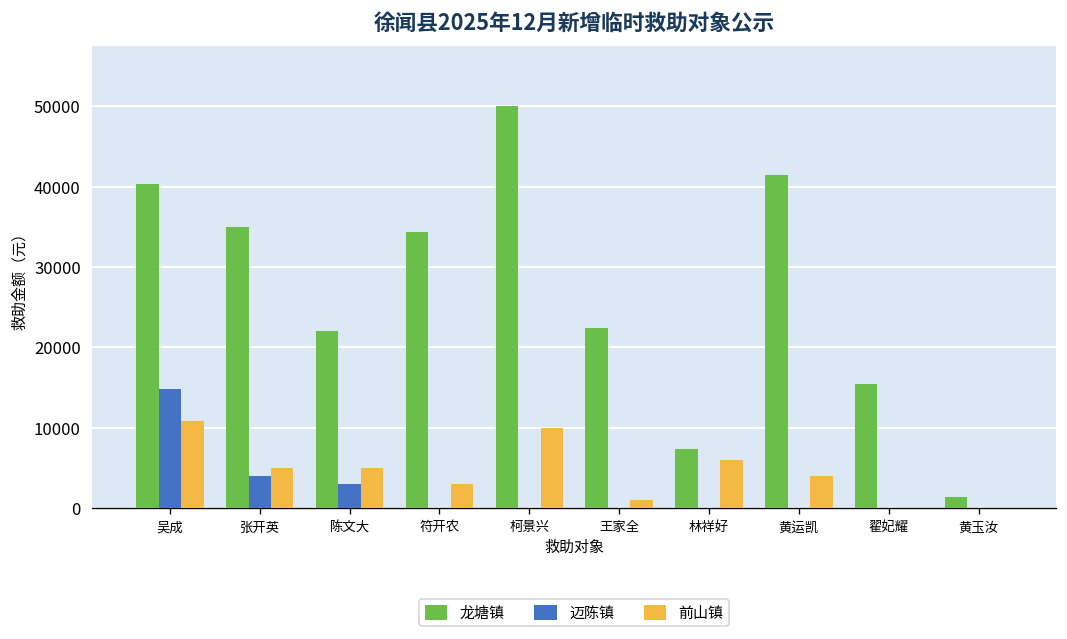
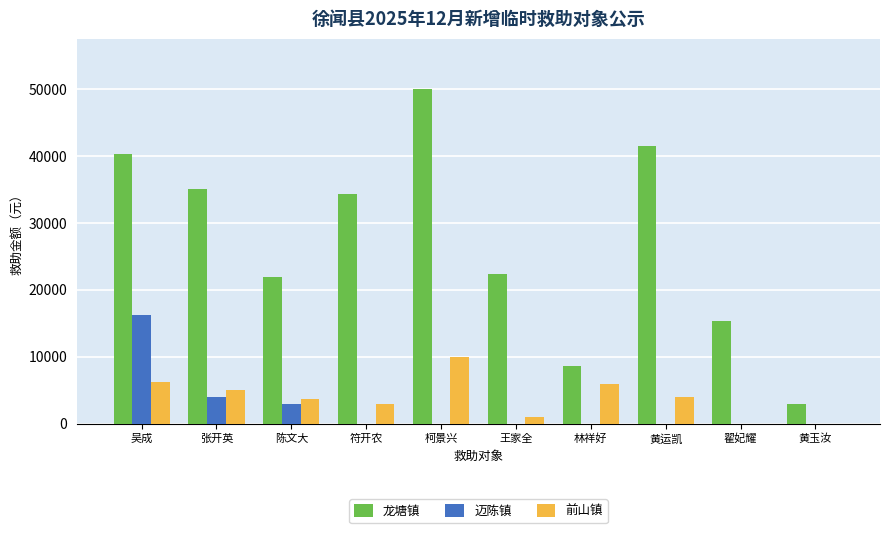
  {
    "龙塘镇": {
      "吴成": 40000,
      "张开英": 35000,
      "陈文大": 22000,
      "符开农": 34000,
      "柯景兴": 50000,
      "王家全": 22000,
-     "林祥好": 7000,
+     "林祥好": 9000,
      "黄运凯": 42000,
      "翟妃耀": 15000,
-     "黄玉汝": 1000
+     "黄玉汝": 3000
    },
    "迈陈镇": {
-     "吴成": 15000,
+     "吴成": 16000,
      "张开英": 4000,
      "陈文大": 3000,
      "符开农": 0,
      "柯景兴": 0,
      "王家全": 0,
      "林祥好": 0,
      "黄运凯": 0,
      "翟妃耀": 0,
      "黄玉汝": 0
    },
    "前山镇": {
-     "吴成": 11000,
+     "吴成": 6000,
      "张开英": 5000,
-     "陈文大": 5000,
+     "陈文大": 4000,
      "符开农": 3000,
      "柯景兴": 10000,
      "王家全": 1000,
      "林祥好": 6000,
      "黄运凯": 4000,
      "翟妃耀": 0,
      "黄玉汝": 0
    }
  }
